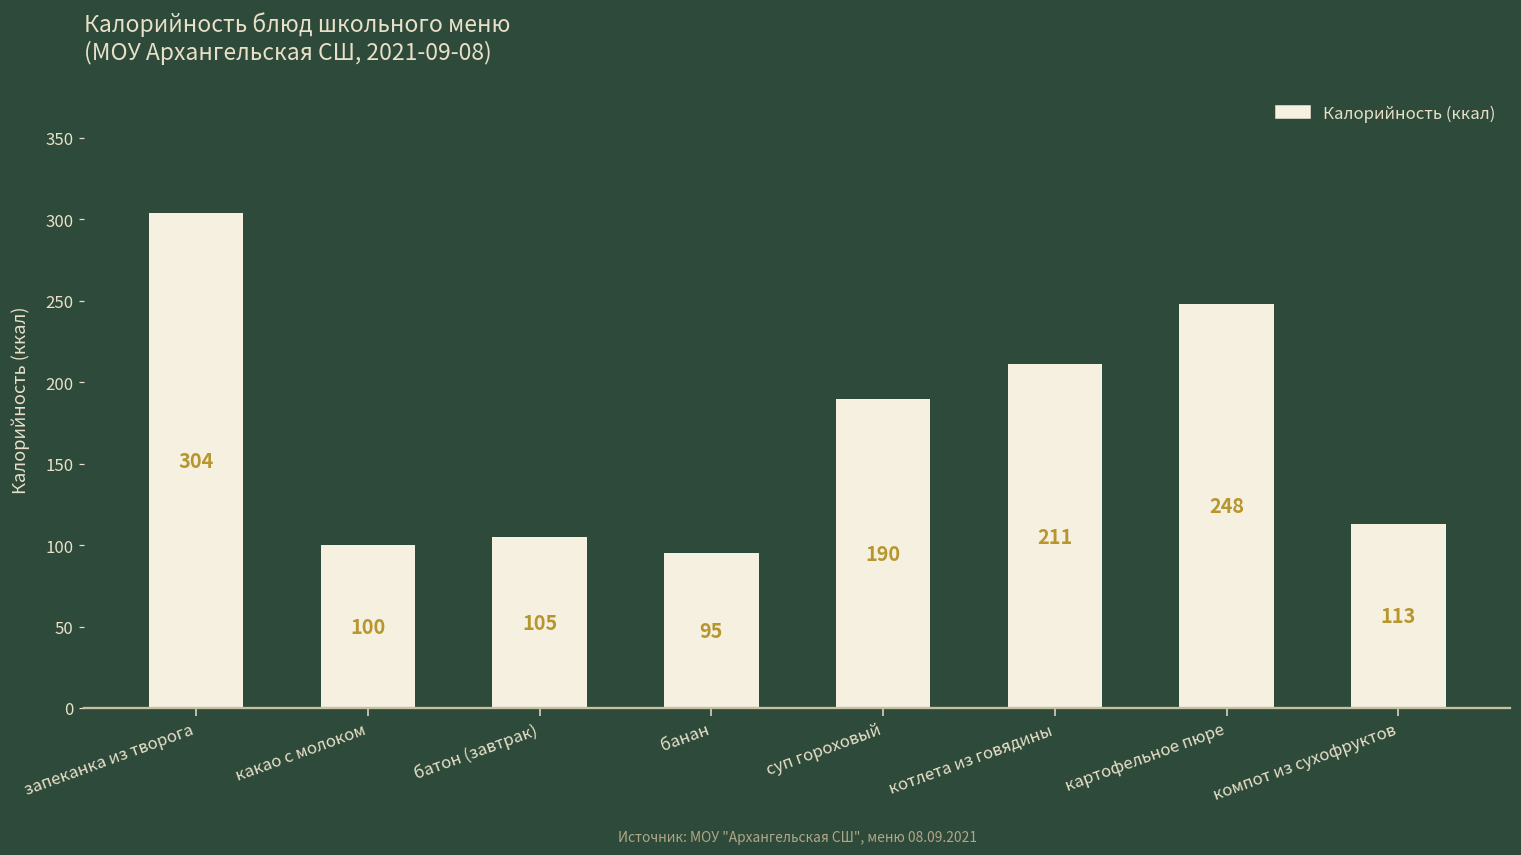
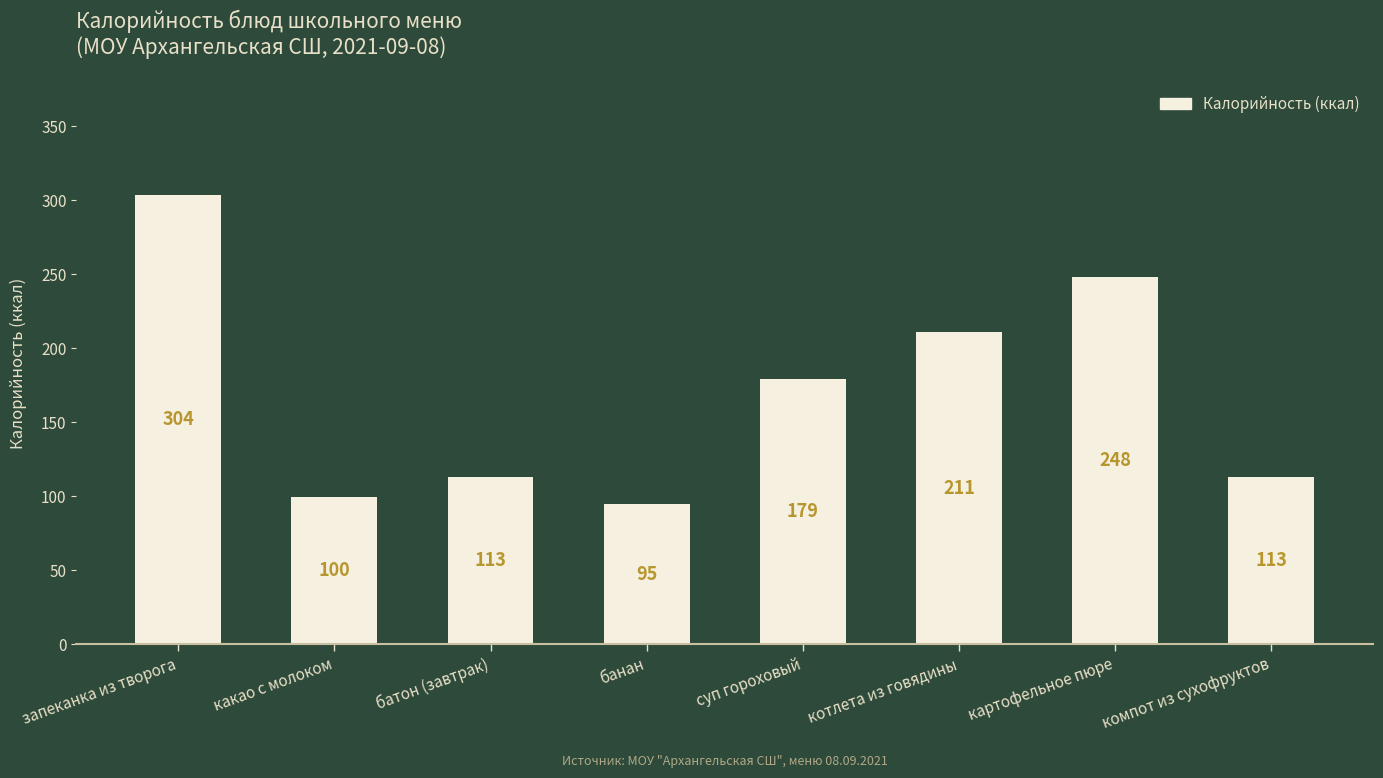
  {
    "запеканка из творога": 304,
    "какао с молоком": 100,
-   "батон (завтрак)": 105,
+   "батон (завтрак)": 113,
    "банан": 95,
-   "суп гороховый": 190,
+   "суп гороховый": 179,
    "котлета из говядины": 211,
    "картофельное пюре": 248,
    "компот из сухофруктов": 113
  }
